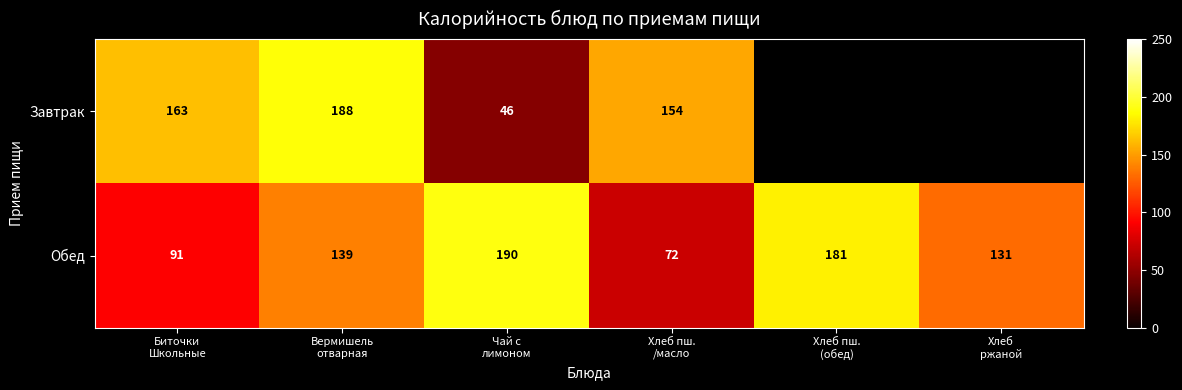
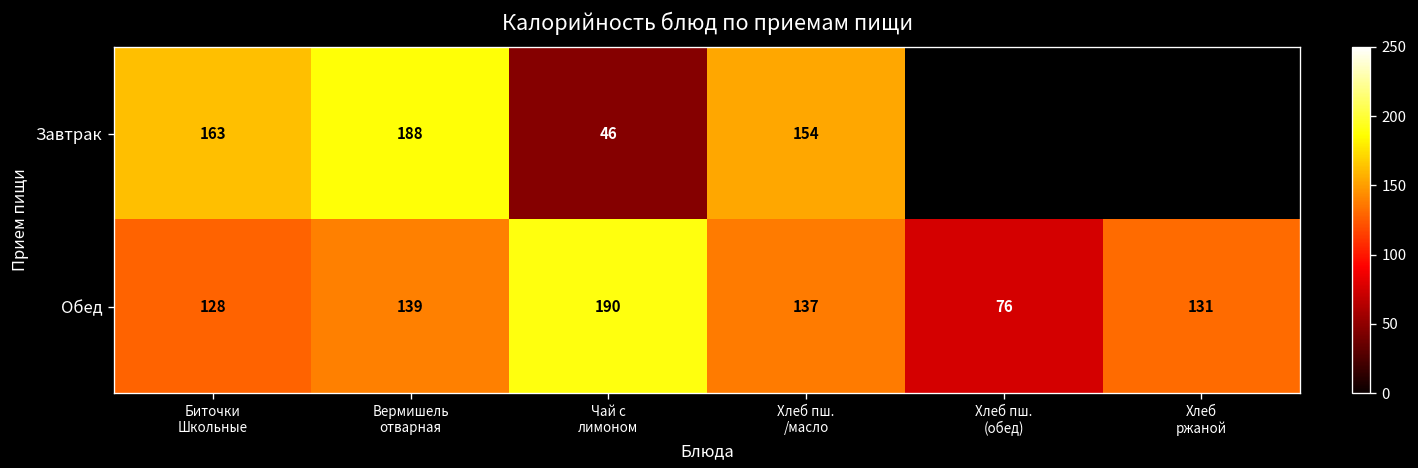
  {
    "Завтрак": {
      "Биточки Школьные": 163,
      "Вермишель отварная": 188,
      "Чай с лимоном": 46,
      "Хлеб пш. /масло": 154
    },
    "Обед": {
-     "Биточки Школьные": 91,
+     "Биточки Школьные": 128,
      "Вермишель отварная": 139,
      "Чай с лимоном": 190,
-     "Хлеб пш. /масло": 72,
-     "Хлеб пш. (обед)": 181,
+     "Хлеб пш. /масло": 137,
+     "Хлеб пш. (обед)": 76,
      "Хлеб ржаной": 131
    }
  }
